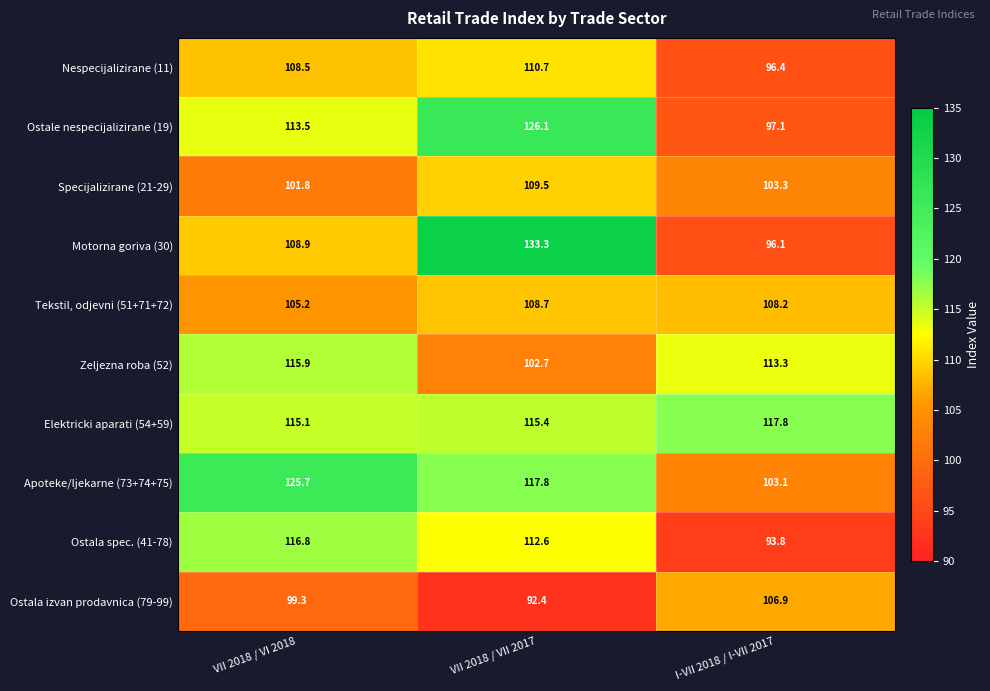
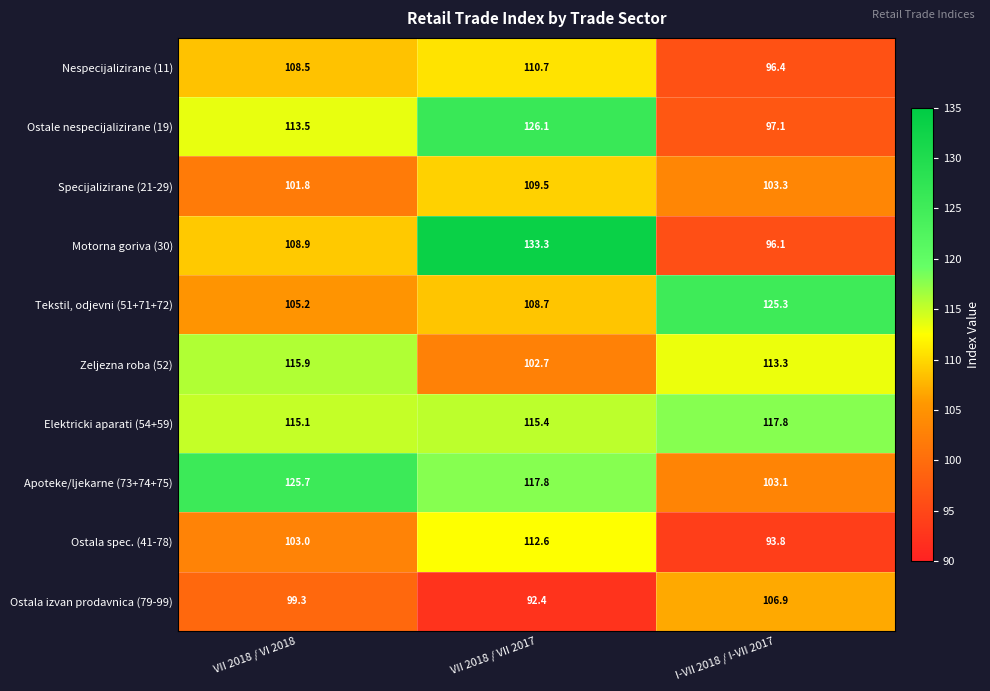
  {
    "Nespecijalizirane (11)": {
      "VII 2018 / VI 2018": 108.5,
      "VII 2018 / VII 2017": 110.7,
      "I-VII 2018 / I-VII 2017": 96.4
    },
    "Ostale nespecijalizirane (19)": {
      "VII 2018 / VI 2018": 113.5,
      "VII 2018 / VII 2017": 126.1,
      "I-VII 2018 / I-VII 2017": 97.1
    },
    "Specijalizirane (21-29)": {
      "VII 2018 / VI 2018": 101.8,
      "VII 2018 / VII 2017": 109.5,
      "I-VII 2018 / I-VII 2017": 103.3
    },
    "Motorna goriva (30)": {
      "VII 2018 / VI 2018": 108.9,
      "VII 2018 / VII 2017": 133.3,
      "I-VII 2018 / I-VII 2017": 96.1
    },
    "Tekstil, odjevni (51+71+72)": {
      "VII 2018 / VI 2018": 105.2,
      "VII 2018 / VII 2017": 108.7,
-     "I-VII 2018 / I-VII 2017": 108.2
+     "I-VII 2018 / I-VII 2017": 125.3
    },
    "Zeljezna roba (52)": {
      "VII 2018 / VI 2018": 115.9,
      "VII 2018 / VII 2017": 102.7,
      "I-VII 2018 / I-VII 2017": 113.3
    },
    "Elektricki aparati (54+59)": {
      "VII 2018 / VI 2018": 115.1,
      "VII 2018 / VII 2017": 115.4,
      "I-VII 2018 / I-VII 2017": 117.8
    },
    "Apoteke/ljekarne (73+74+75)": {
      "VII 2018 / VI 2018": 125.7,
      "VII 2018 / VII 2017": 117.8,
      "I-VII 2018 / I-VII 2017": 103.1
    },
    "Ostala spec. (41-78)": {
-     "VII 2018 / VI 2018": 116.8,
+     "VII 2018 / VI 2018": 103.0,
      "VII 2018 / VII 2017": 112.6,
      "I-VII 2018 / I-VII 2017": 93.8
    },
    "Ostala izvan prodavnica (79-99)": {
      "VII 2018 / VI 2018": 99.3,
      "VII 2018 / VII 2017": 92.4,
      "I-VII 2018 / I-VII 2017": 106.9
    }
  }
